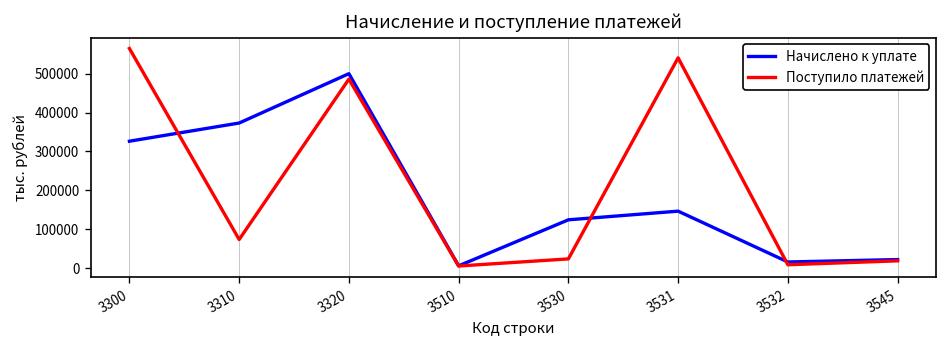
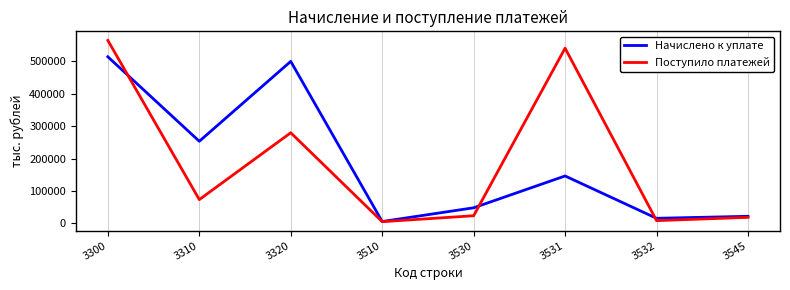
  {
    "Начислено к уплате": {
-     "3300": 330000,
-     "3310": 370000,
+     "3300": 510000,
+     "3310": 250000,
      "3320": 500000,
-     "3530": 120000,
+     "3530": 50000,
      "3531": 150000
    },
    "Поступило платежей": {
      "3300": 560000,
      "3310": 70000,
-     "3320": 490000,
+     "3320": 280000,
      "3530": 20000,
      "3531": 540000
    }
  }
